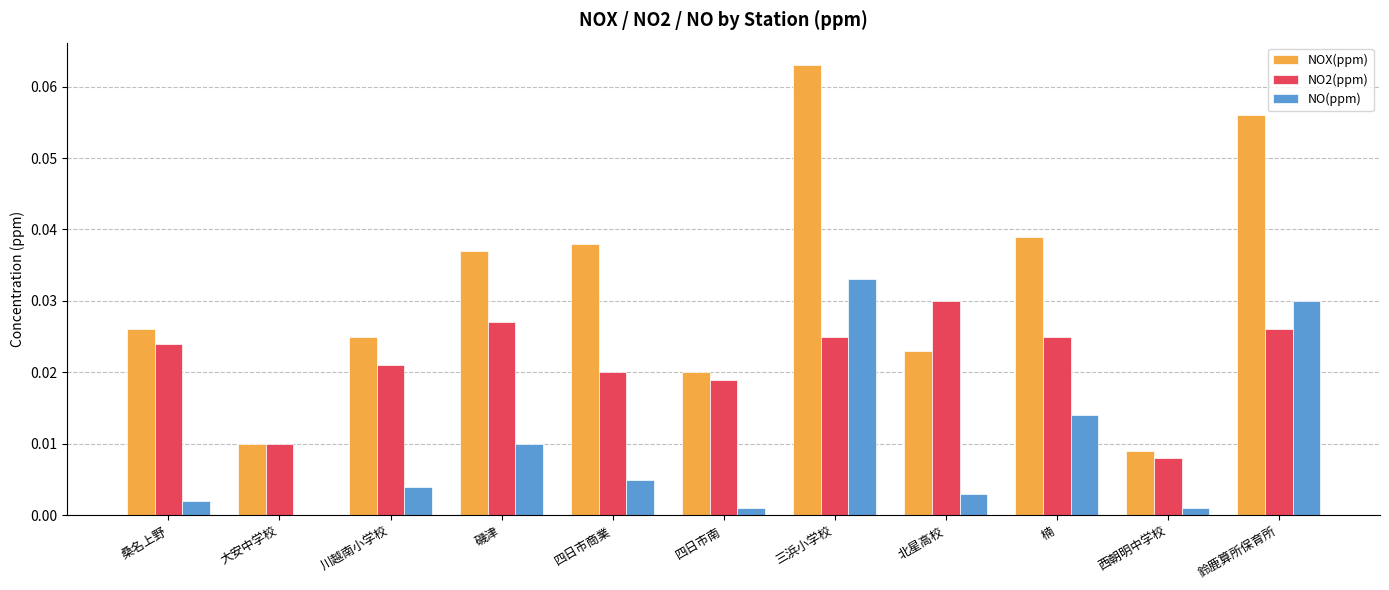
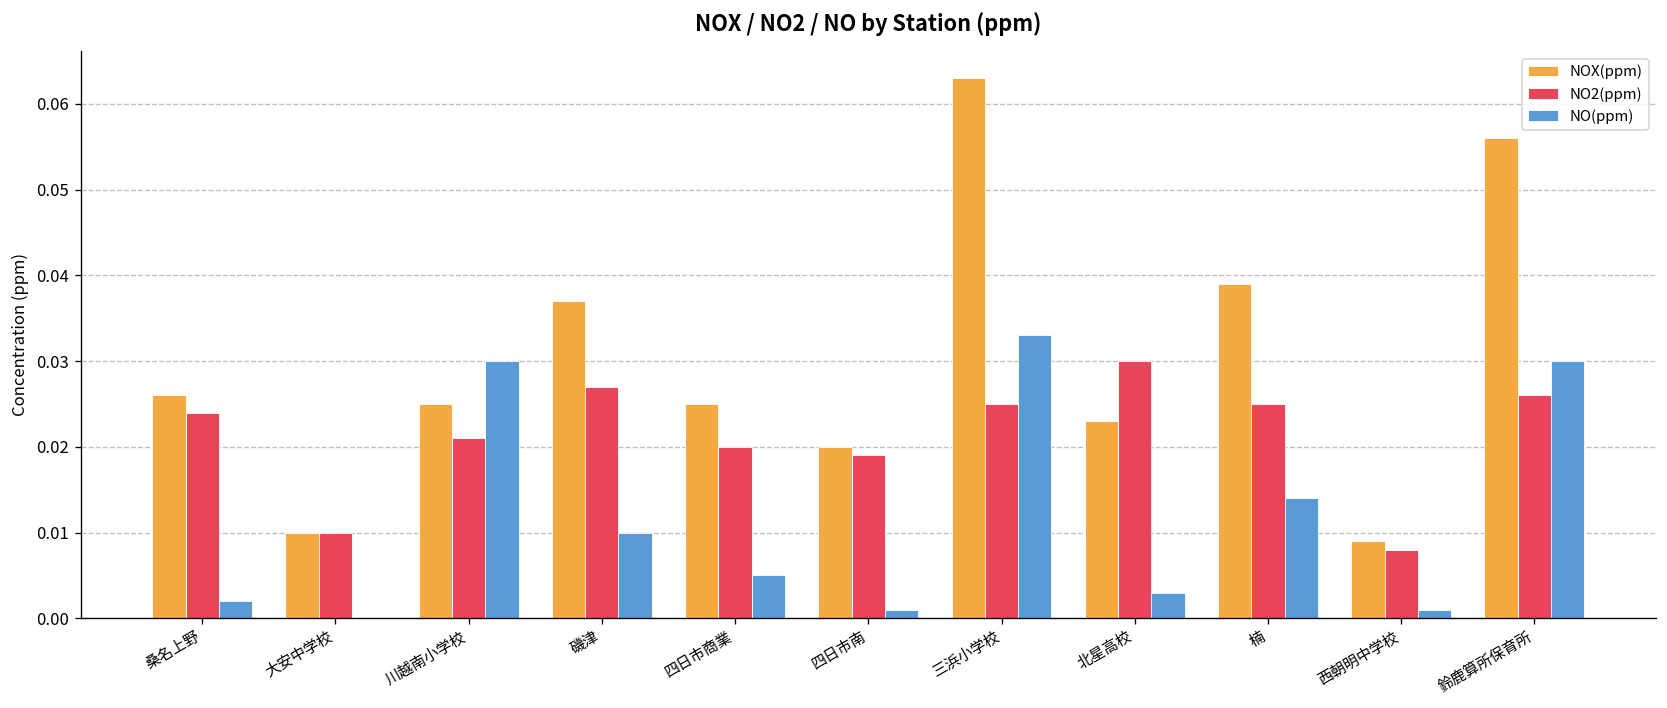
  {
    "NOX(ppm)": {
      "桑名上野": 0.026,
      "大安中学校": 0.010,
      "川越南小学校": 0.025,
      "磯津": 0.037,
-     "四日市商業": 0.038,
+     "四日市商業": 0.025,
      "四日市南": 0.020,
      "三浜小学校": 0.063,
      "北星高校": 0.023,
      "楠": 0.039,
      "西朝明中学校": 0.009,
      "鈴鹿算所保育所": 0.056
    },
    "NO2(ppm)": {
      "桑名上野": 0.024,
      "大安中学校": 0.010,
      "川越南小学校": 0.021,
      "磯津": 0.027,
      "四日市商業": 0.020,
      "四日市南": 0.019,
      "三浜小学校": 0.025,
      "北星高校": 0.030,
      "楠": 0.025,
      "西朝明中学校": 0.008,
      "鈴鹿算所保育所": 0.026
    },
    "NO(ppm)": {
      "桑名上野": 0.002,
      "大安中学校": 0.000,
-     "川越南小学校": 0.004,
+     "川越南小学校": 0.030,
      "磯津": 0.010,
      "四日市商業": 0.005,
      "四日市南": 0.001,
      "三浜小学校": 0.033,
      "北星高校": 0.003,
      "楠": 0.014,
      "西朝明中学校": 0.001,
      "鈴鹿算所保育所": 0.030
    }
  }
